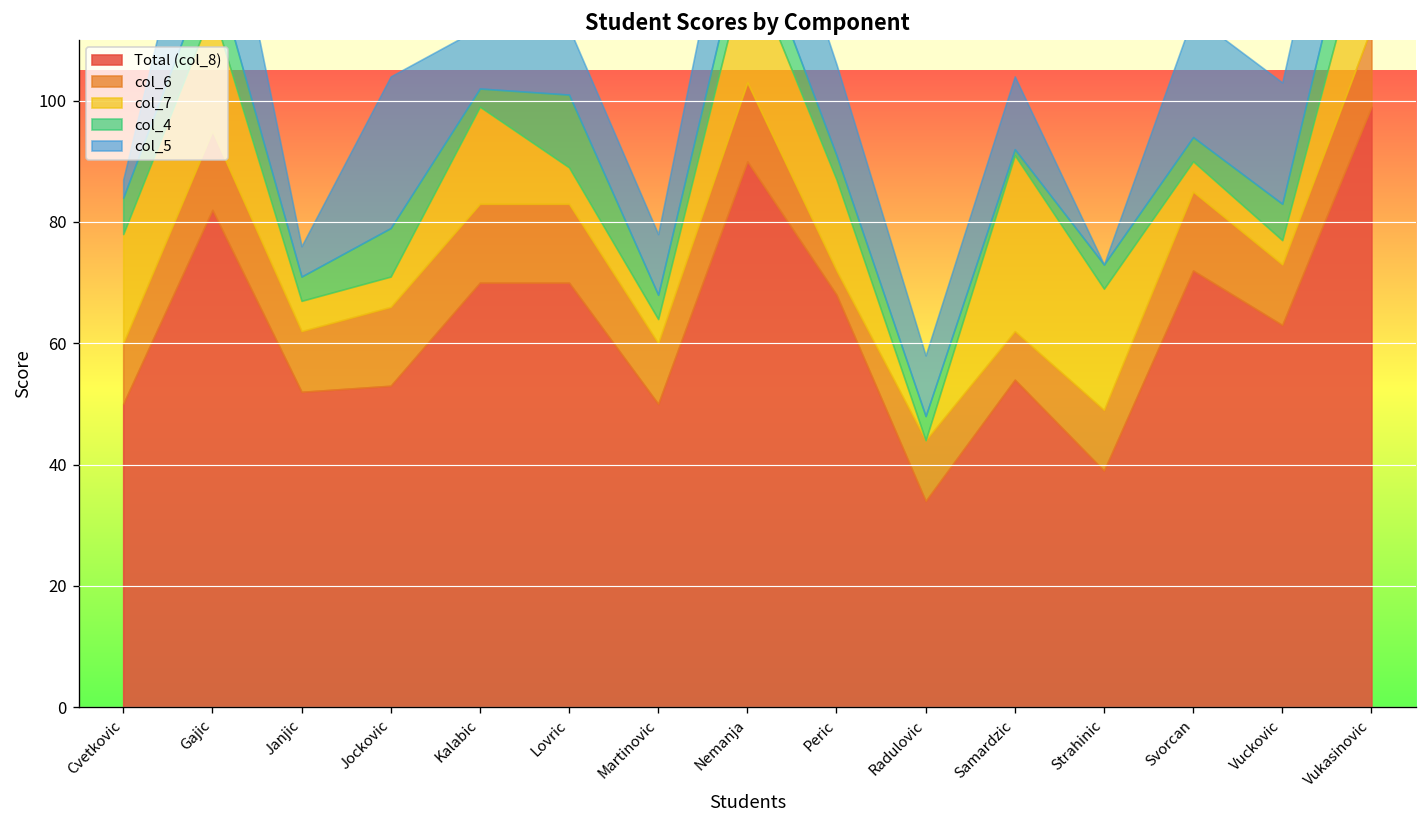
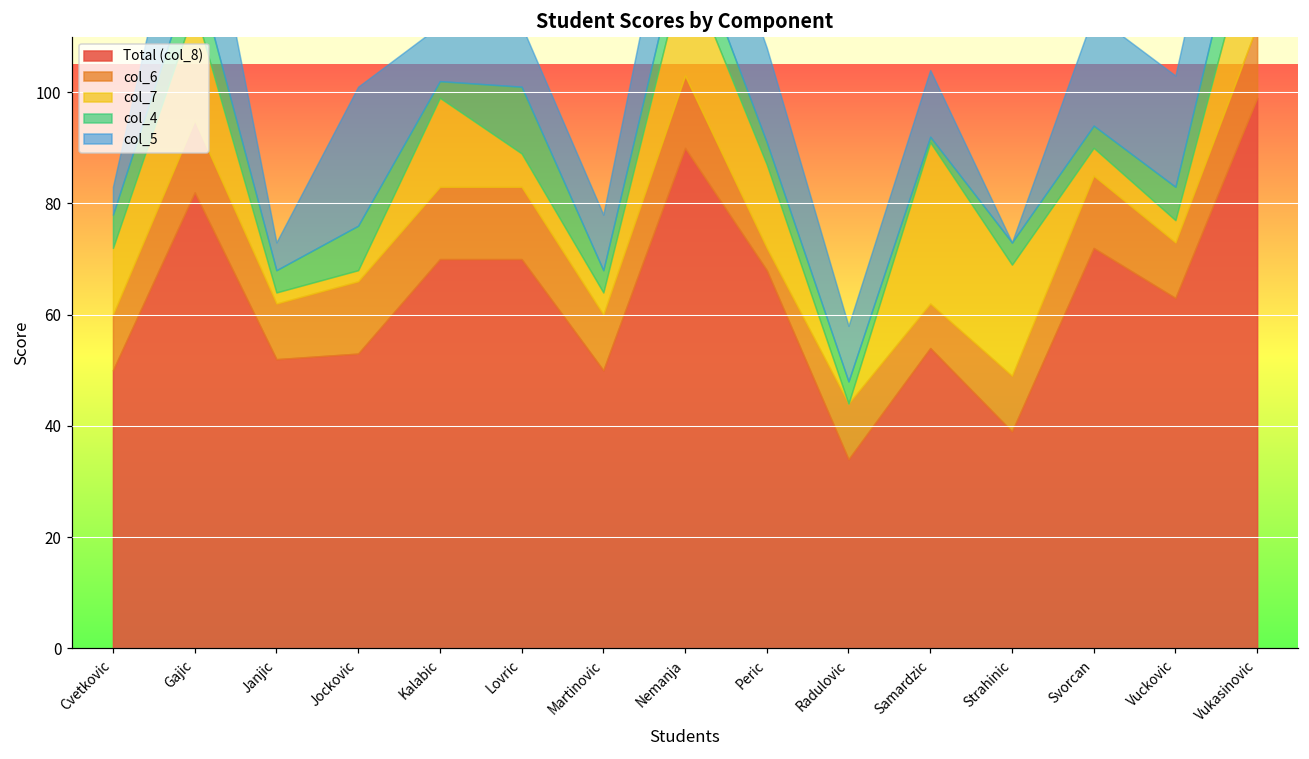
  {
    "col_7": {
-     "Cvetkovic": 18,
-     "Janjic": 5,
-     "Jockovic": 5,
+     "Cvetkovic": 12,
+     "Janjic": 2,
+     "Jockovic": 2,
      "Kalabic": 16,
      "Lovric": 6,
      "Martinovic": 4,
      "Peric": 15,
      "Samardzic": 29,
      "Strahinic": 20,
      "Svorcan": 5,
      "Vuckovic": 4
    },
    "col_4": {
      "Cvetkovic": 6,
      "Janjic": 4,
      "Jockovic": 8,
      "Kalabic": 3,
      "Lovric": 12,
      "Martinovic": 4,
      "Peric": 4,
      "Radulovic": 4,
      "Samardzic": 1,
      "Svorcan": 4,
      "Vuckovic": 6
    },
    "col_5": {
-     "Cvetkovic": 3,
+     "Cvetkovic": 5,
      "Janjic": 5,
      "Jockovic": 25,
      "Martinovic": 10,
-     "Peric": 15,
+     "Peric": 17,
      "Radulovic": 10,
      "Samardzic": 12,
      "Vuckovic": 20
    }
  }
